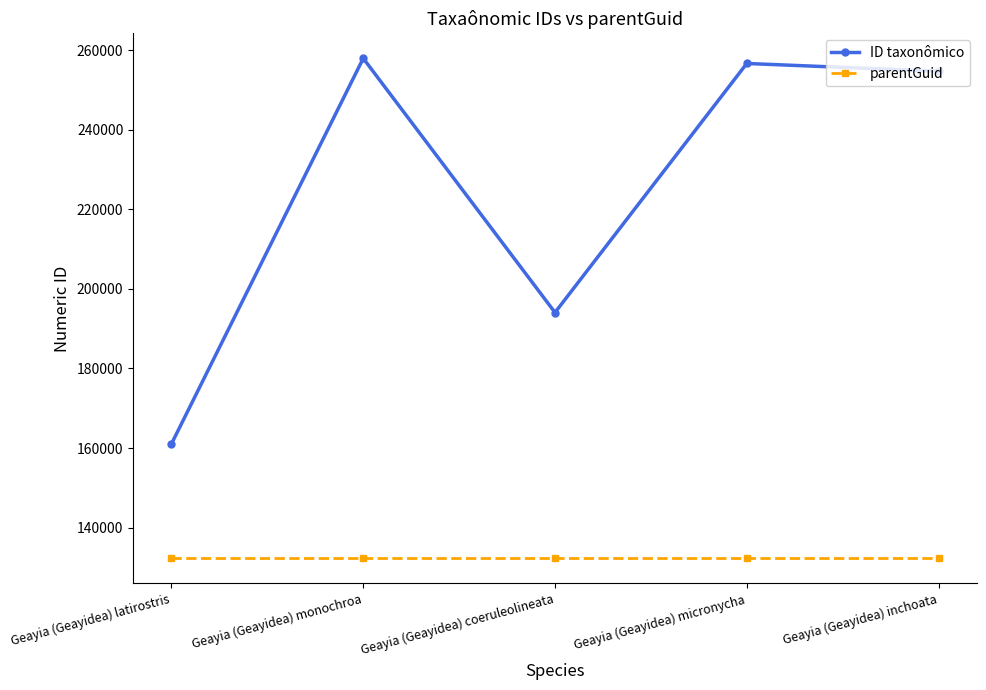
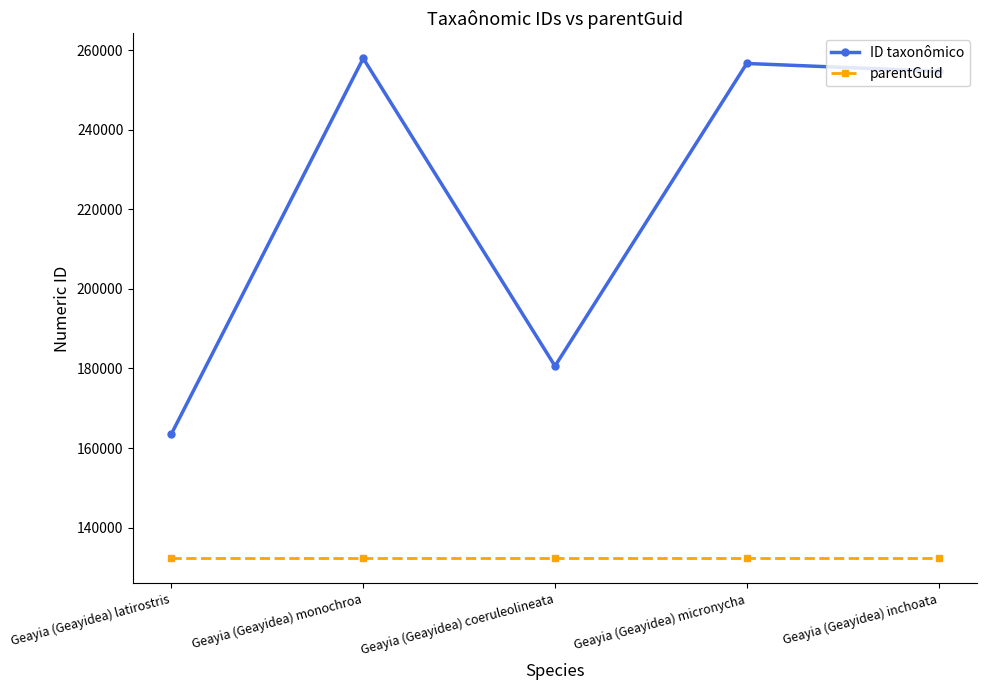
  {
    "ID taxonômico": {
-     "Geayia (Geayidea) latirostris": 161000,
+     "Geayia (Geayidea) latirostris": 164000,
      "Geayia (Geayidea) monochroa": 258000,
-     "Geayia (Geayidea) coeruleolineata": 194000,
+     "Geayia (Geayidea) coeruleolineata": 181000,
      "Geayia (Geayidea) micronycha": 257000
    },
    "parentGuid": {
      "Geayia (Geayidea) latirostris": 132000,
      "Geayia (Geayidea) monochroa": 132000,
      "Geayia (Geayidea) coeruleolineata": 132000,
      "Geayia (Geayidea) micronycha": 132000,
      "Geayia (Geayidea) inchoata": 132000
    }
  }
